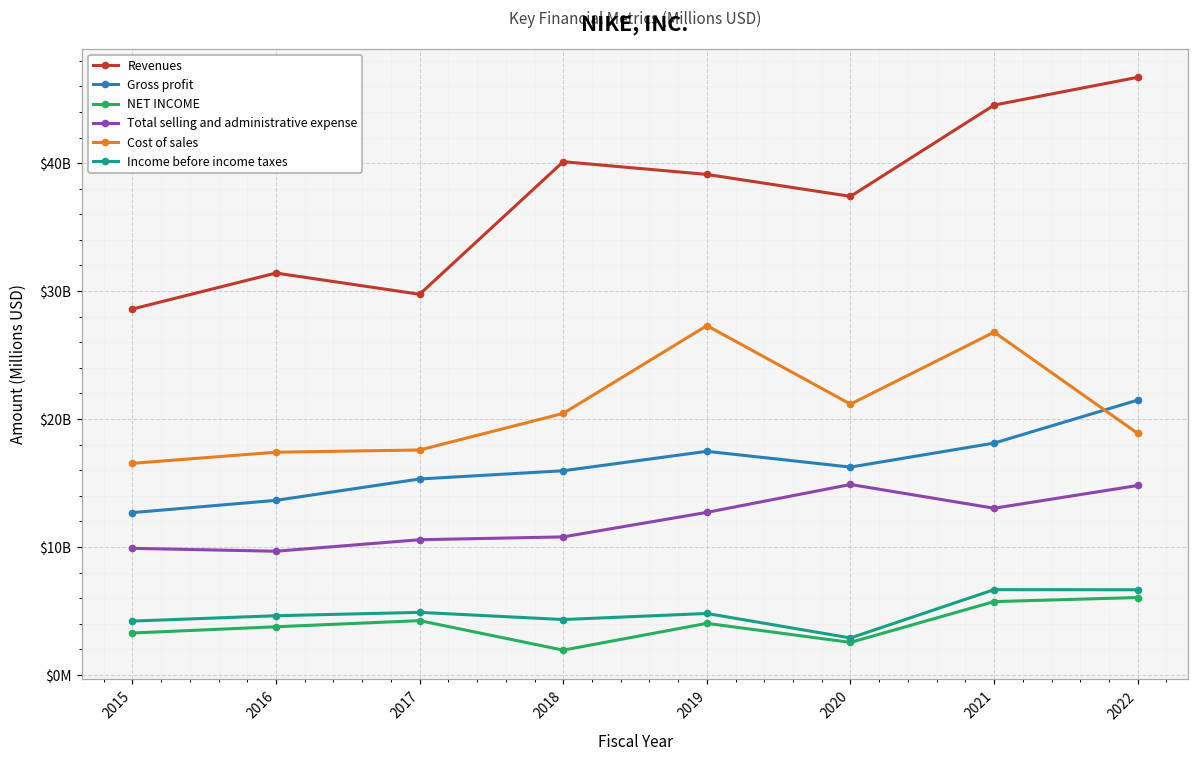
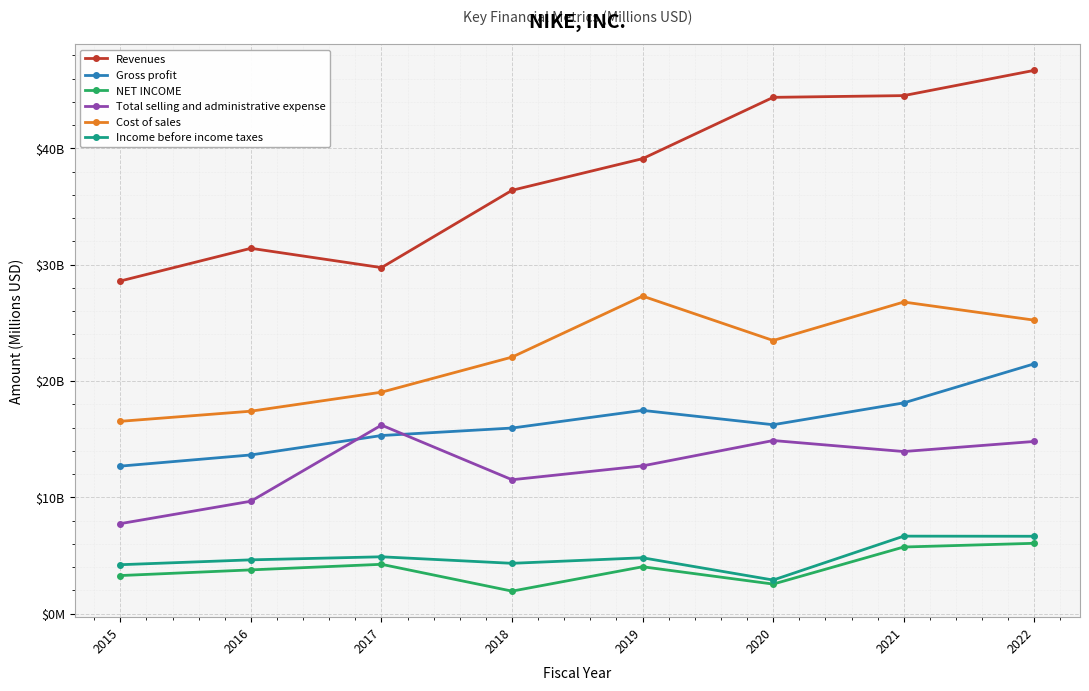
  {
    "Revenues": {
      "2015": "$28600000000",
      "2016": "$31400000000",
      "2017": "$29800000000",
-     "2018": "$40100000000",
+     "2018": "$36400000000",
      "2019": "$39100000000",
-     "2020": "$37400000000",
+     "2020": "$44400000000",
      "2021": "$44500000000",
      "2022": "$46700000000"
    },
    "Gross profit": {
      "2015": "$12700000000",
      "2016": "$13600000000",
      "2017": "$15300000000",
      "2018": "$16000000000",
      "2019": "$17500000000",
      "2020": "$16200000000",
      "2021": "$18100000000",
      "2022": "$21500000000"
    },
    "Total selling and administrative expense": {
-     "2015": "$9900000000",
+     "2015": "$7700000000",
      "2016": "$9700000000",
-     "2017": "$10600000000",
-     "2018": "$10800000000",
+     "2017": "$16200000000",
+     "2018": "$11500000000",
      "2019": "$12700000000",
      "2020": "$14900000000",
-     "2021": "$13000000000",
+     "2021": "$13900000000",
      "2022": "$14800000000"
    },
    "Cost of sales": {
      "2015": "$16500000000",
      "2016": "$17400000000",
-     "2017": "$17600000000",
-     "2018": "$20400000000",
+     "2017": "$19000000000",
+     "2018": "$22100000000",
      "2019": "$27300000000",
-     "2020": "$21200000000",
+     "2020": "$23500000000",
      "2021": "$26800000000",
-     "2022": "$18900000000"
+     "2022": "$25200000000"
    }
  }
